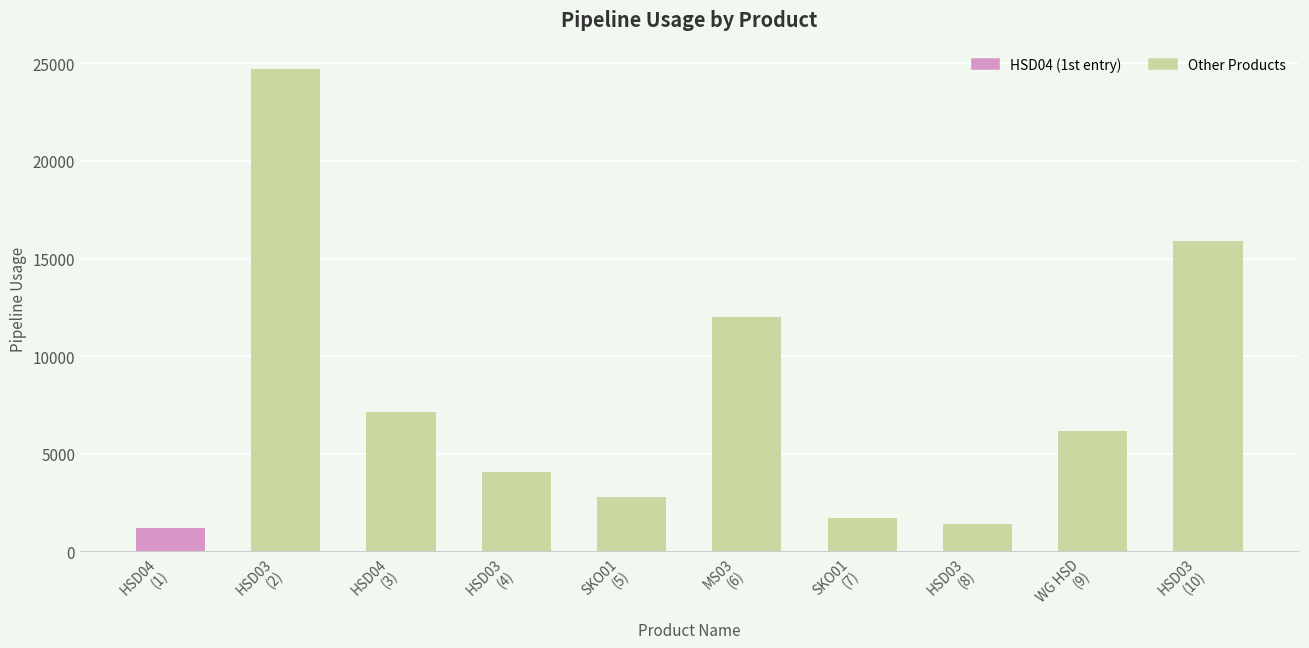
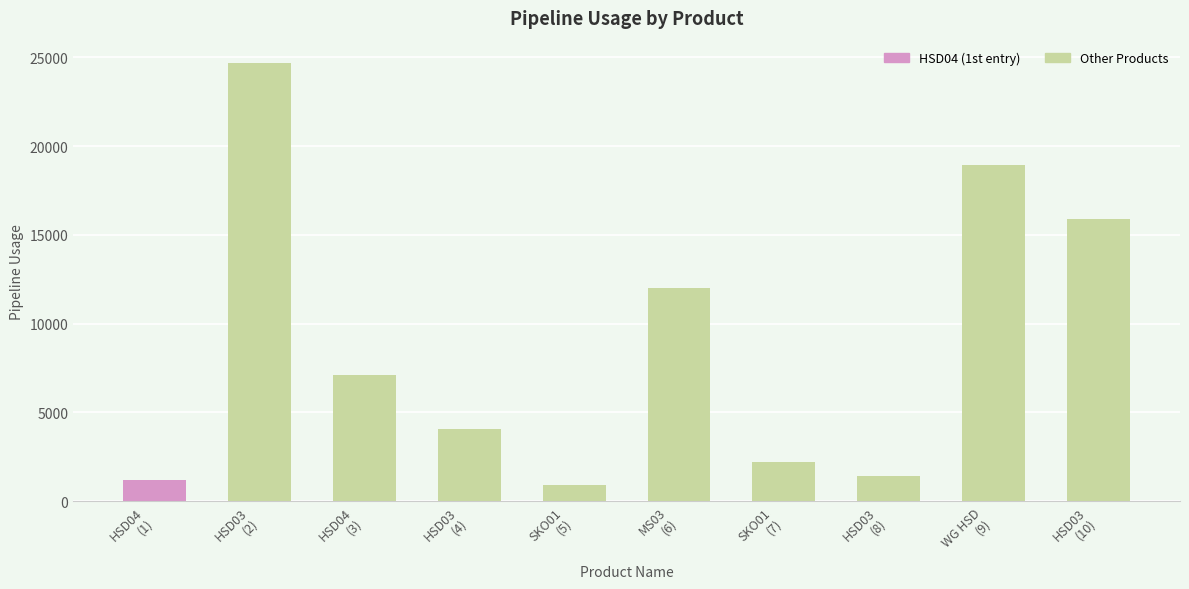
  {
    "HSD04 (1)": 1200,
    "HSD03 (2)": 24700,
    "HSD04 (3)": 7100,
    "HSD03 (4)": 4000,
-   "SKO01 (5)": 2800,
+   "SKO01 (5)": 900,
    "MS03 (6)": 12000,
-   "SKO01 (7)": 1700,
+   "SKO01 (7)": 2200,
    "HSD03 (8)": 1400,
-   "WG HSD (9)": 6200,
+   "WG HSD (9)": 18900,
    "HSD03 (10)": 15900
  }
